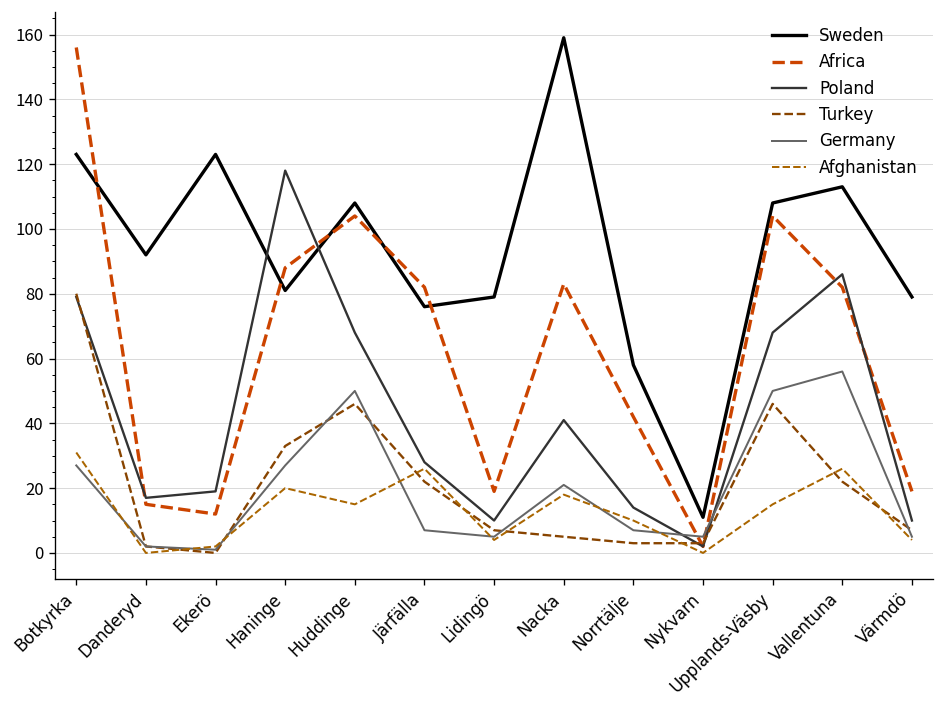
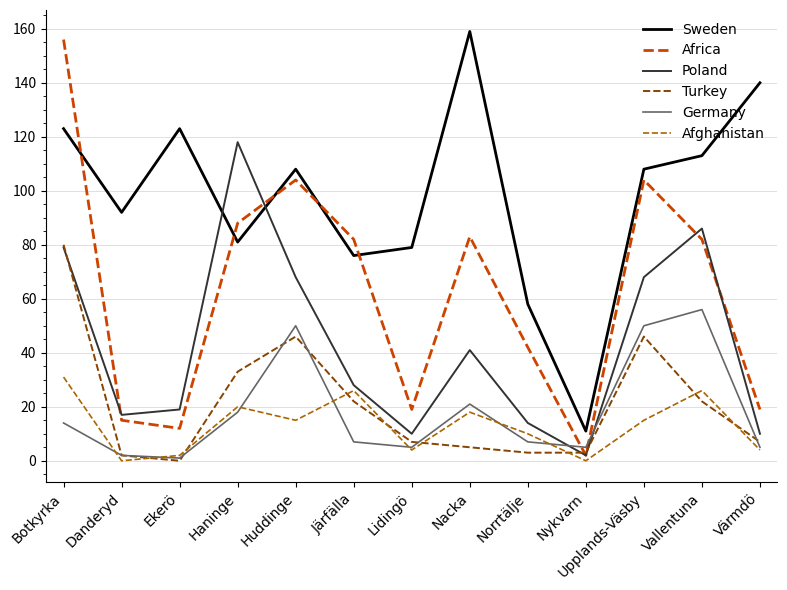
  {
    "Sweden": {
      "Botkyrka": 123,
      "Danderyd": 92,
      "Ekerö": 123,
      "Haninge": 81,
      "Huddinge": 108,
      "Järfälla": 76,
      "Lidingö": 79,
      "Nacka": 159,
      "Norrtälje": 58,
      "Nykvarn": 11,
      "Upplands-Väsby": 108,
      "Vallentuna": 113,
-     "Värmdö": 79
+     "Värmdö": 140
    },
    "Poland": {
      "Botkyrka": 79,
      "Danderyd": 17,
      "Ekerö": 19,
      "Haninge": 118,
      "Huddinge": 68,
      "Järfälla": 28,
      "Lidingö": 10,
      "Nacka": 41,
      "Norrtälje": 14,
      "Upplands-Väsby": 68,
      "Vallentuna": 86,
      "Värmdö": 10
    },
    "Germany": {
-     "Botkyrka": 27,
+     "Botkyrka": 14,
      "Ekerö": 1,
-     "Haninge": 27,
+     "Haninge": 18,
      "Huddinge": 50,
      "Järfälla": 7,
      "Lidingö": 5,
      "Nacka": 21,
      "Norrtälje": 7,
      "Nykvarn": 5,
      "Upplands-Väsby": 50,
      "Vallentuna": 56,
      "Värmdö": 5
    }
  }
